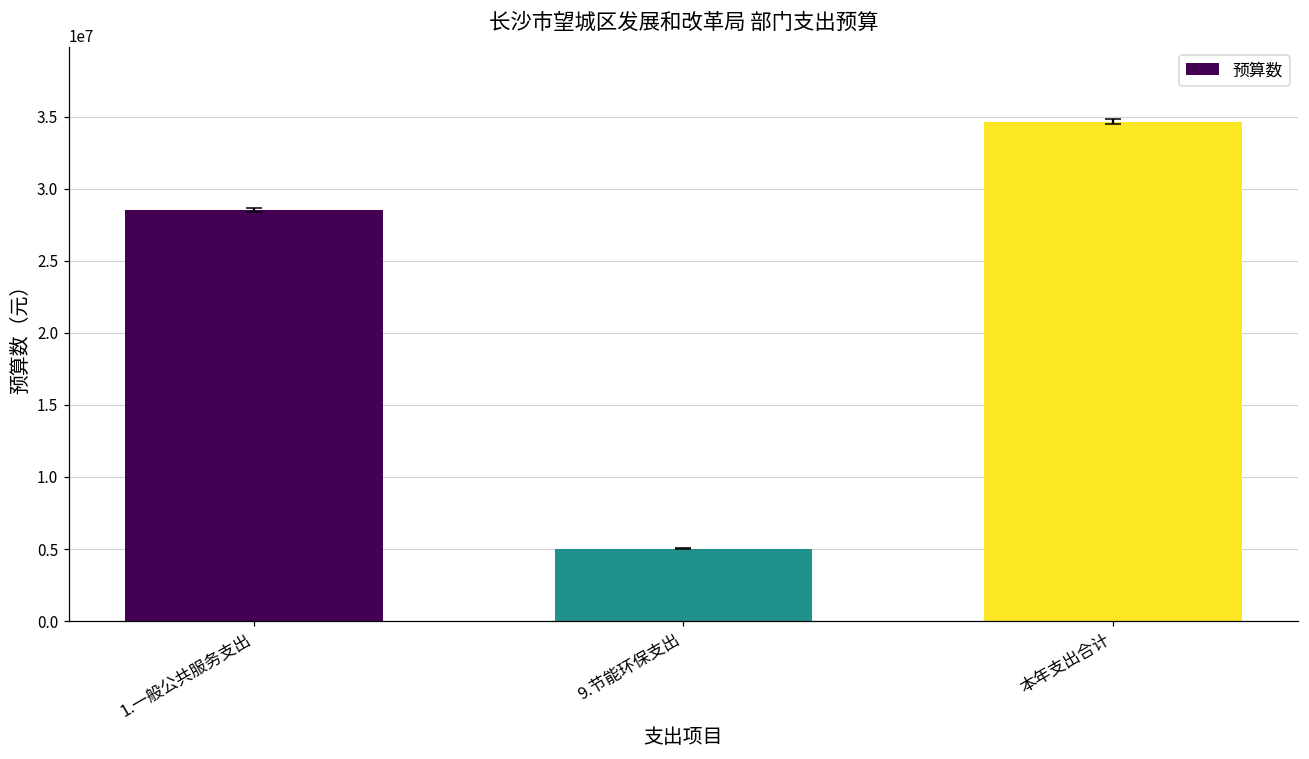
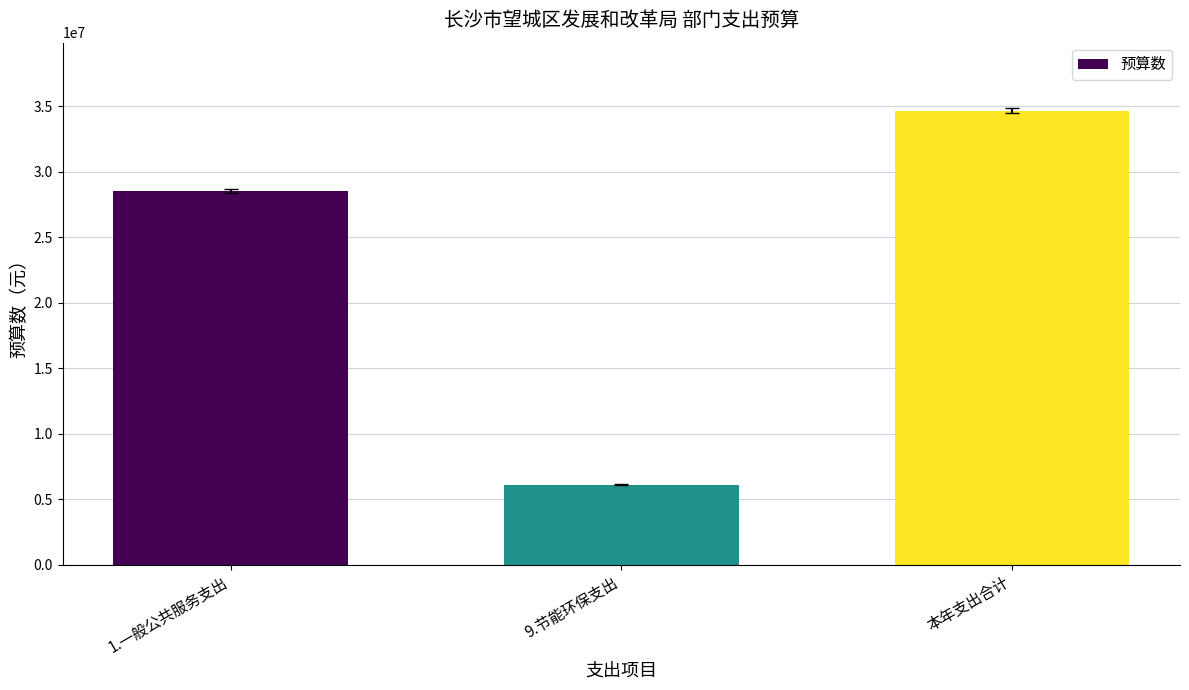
  {
    "预算数": {
      "1.一般公共服务支出": 28500000,
-     "9.节能环保支出": 5000000,
+     "9.节能环保支出": 6100000,
      "本年支出合计": 34600000
    }
  }
